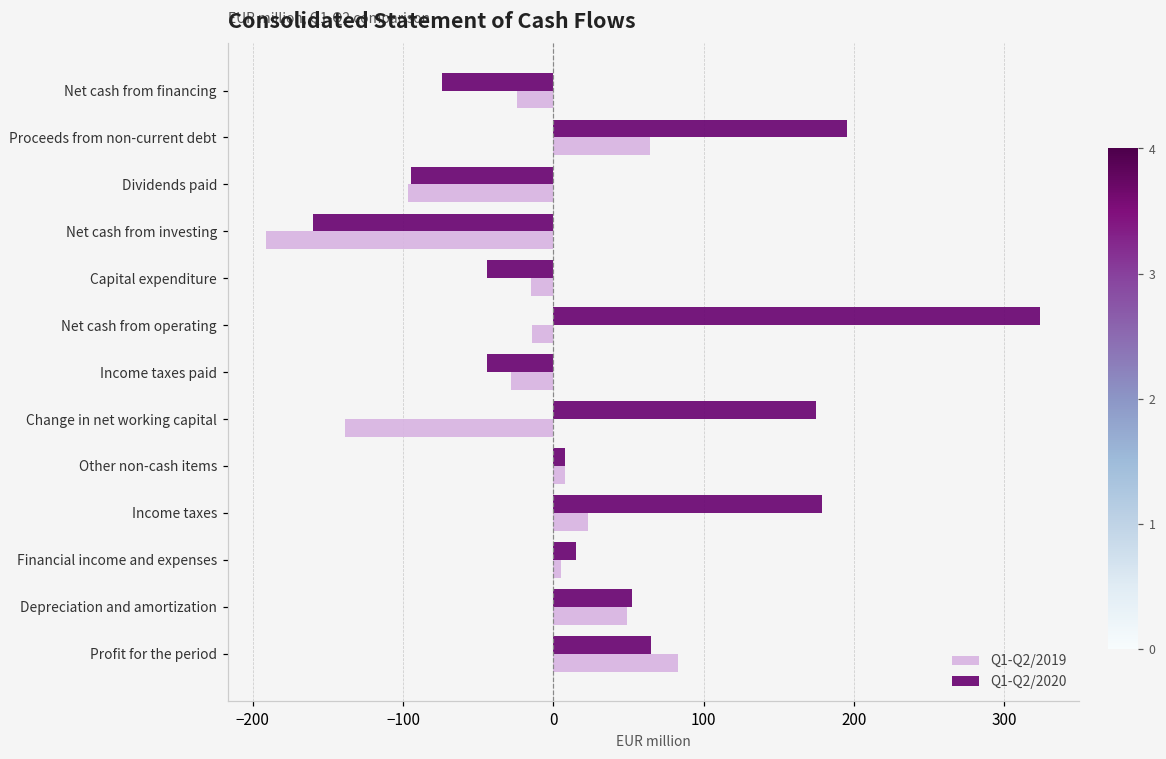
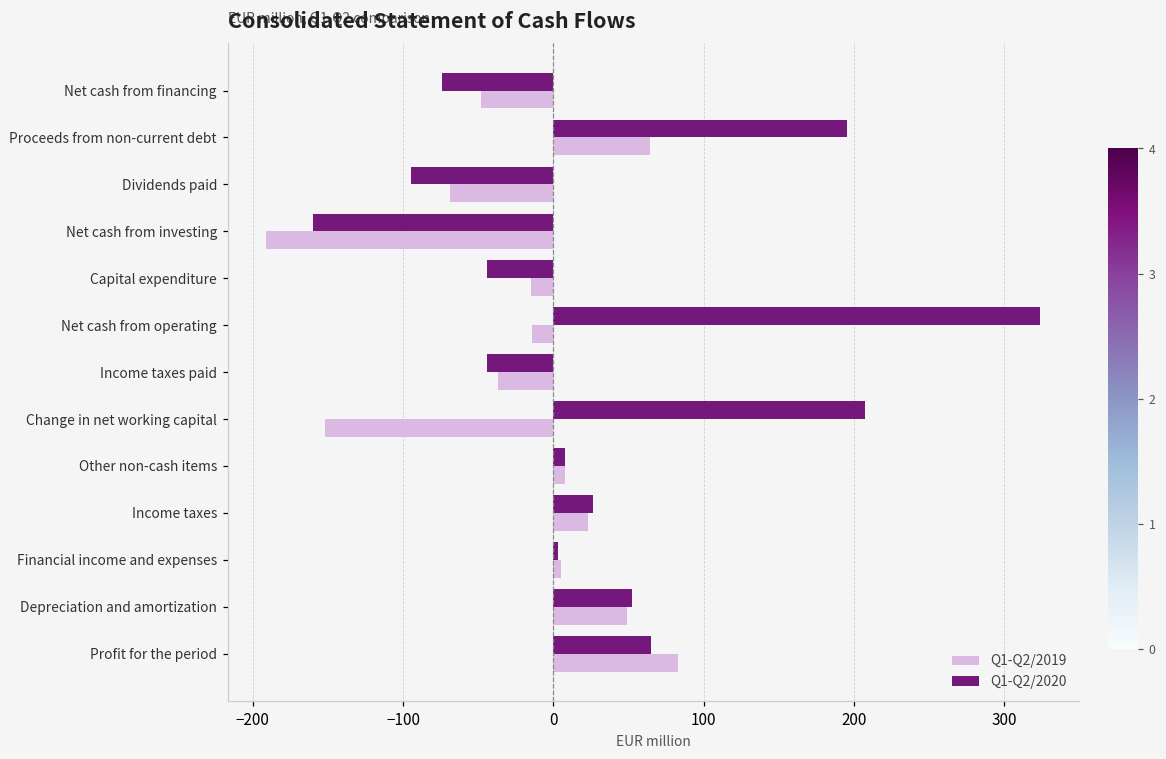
  {
    "Q1-Q2/2019": {
-     "Net cash from financing": -24,
+     "Net cash from financing": -48,
      "Proceeds from non-current debt": 64,
-     "Dividends paid": -97,
+     "Dividends paid": -69,
      "Net cash from investing": -191,
      "Capital expenditure": -15,
      "Net cash from operating": -14,
-     "Income taxes paid": -28,
-     "Change in net working capital": -139,
+     "Income taxes paid": -37,
+     "Change in net working capital": -152,
      "Other non-cash items": 8,
      "Income taxes": 23,
      "Financial income and expenses": 5,
      "Depreciation and amortization": 49,
      "Profit for the period": 83
    },
    "Q1-Q2/2020": {
      "Net cash from financing": -74,
      "Proceeds from non-current debt": 195,
      "Dividends paid": -95,
      "Net cash from investing": -160,
      "Capital expenditure": -44,
      "Net cash from operating": 324,
      "Income taxes paid": -44,
-     "Change in net working capital": 175,
+     "Change in net working capital": 207,
      "Other non-cash items": 8,
-     "Income taxes": 179,
-     "Financial income and expenses": 15,
+     "Income taxes": 26,
+     "Financial income and expenses": 3,
      "Depreciation and amortization": 52,
      "Profit for the period": 65
    }
  }
